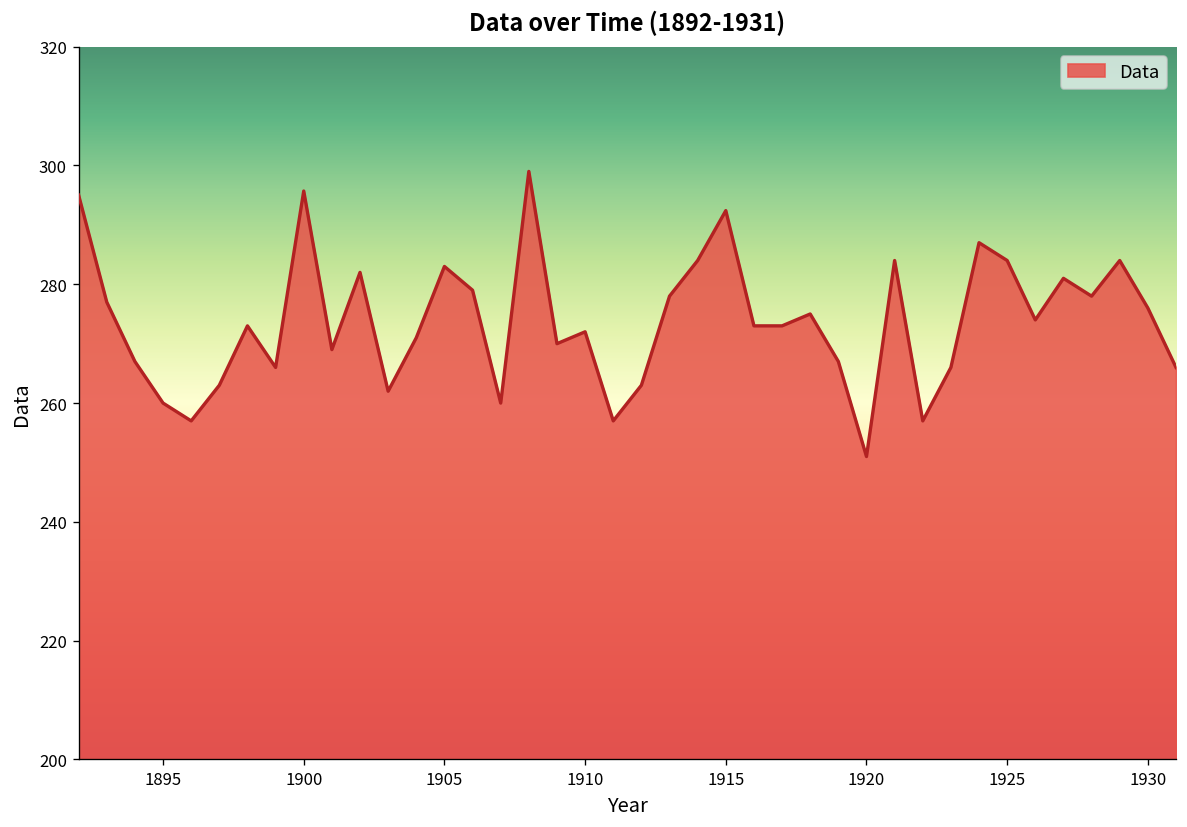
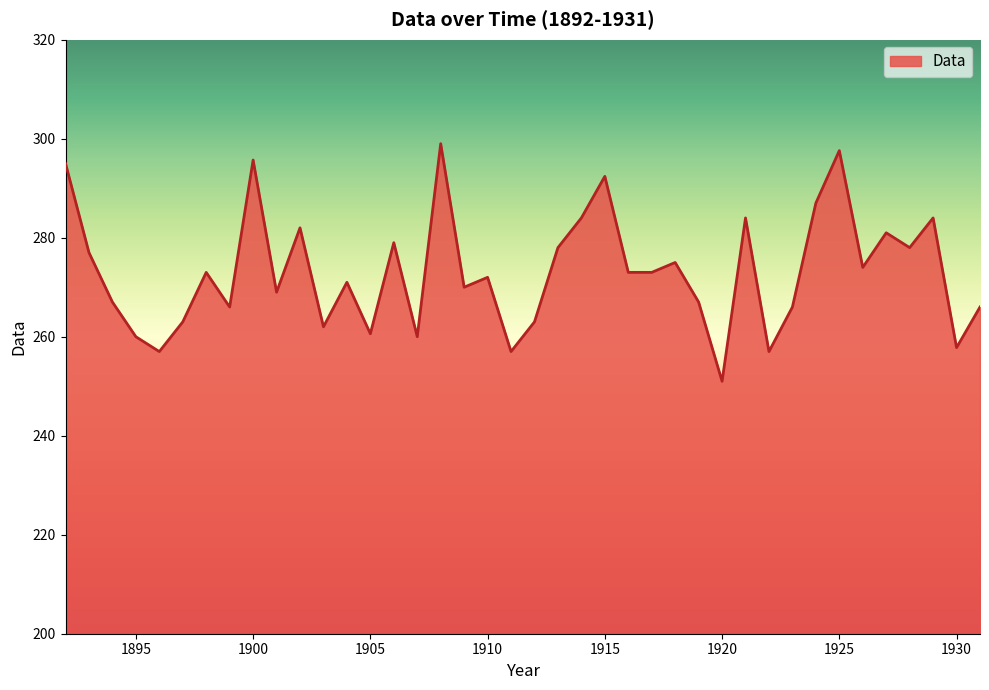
  {
    "1895": 260,
    "1900": 296,
-   "1905": 283,
+   "1905": 261,
    "1910": 272,
    "1915": 292,
    "1920": 251,
-   "1925": 284,
-   "1930": 276
+   "1925": 298,
+   "1930": 258
  }
